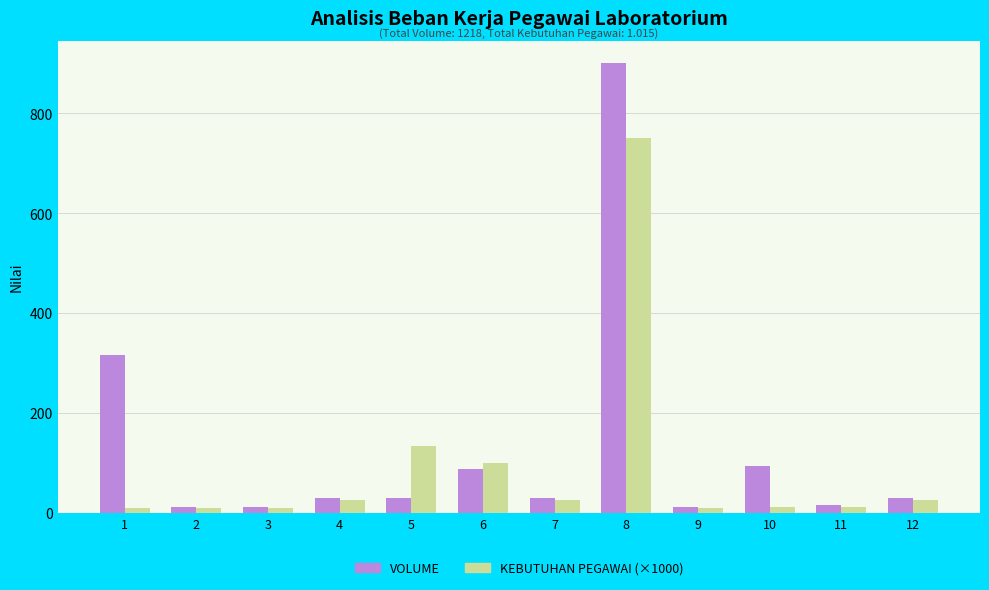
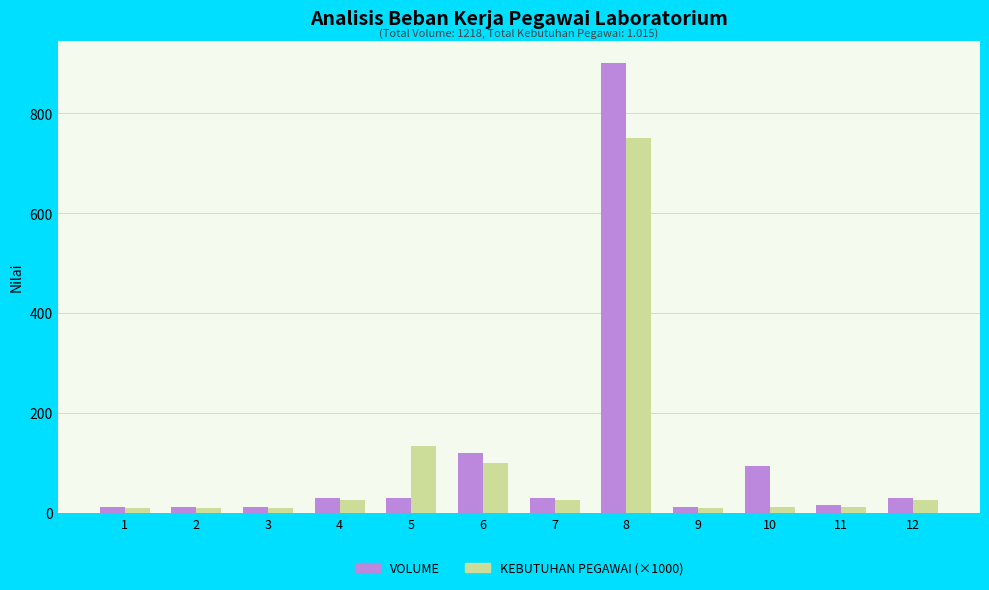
  {
    "VOLUME": {
-     "1": 320,
+     "1": 10,
      "2": 10,
      "3": 10,
      "4": 30,
      "5": 30,
-     "6": 90,
+     "6": 120,
      "7": 30,
      "9": 10,
      "10": 100,
      "11": 20,
      "12": 30
    },
    "KEBUTUHAN PEGAWAI (×1000)": {
      "1": 10,
      "2": 10,
      "3": 10,
      "4": 30,
      "5": 140,
      "6": 100,
      "7": 30,
      "8": 750,
      "9": 10,
      "10": 10,
      "11": 10,
      "12": 30
    }
  }
